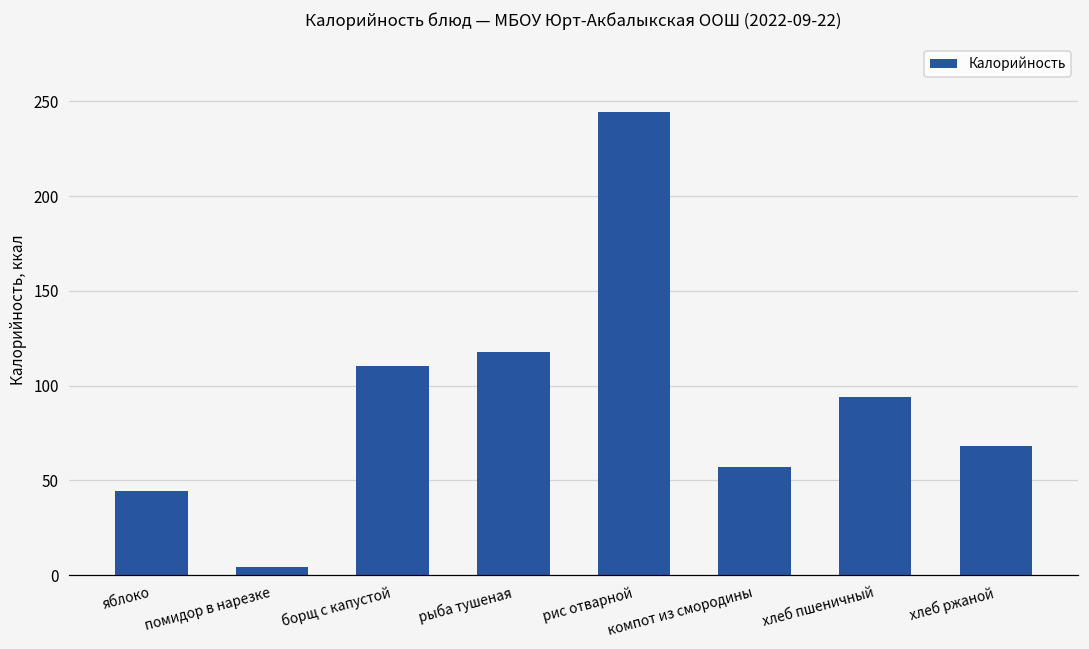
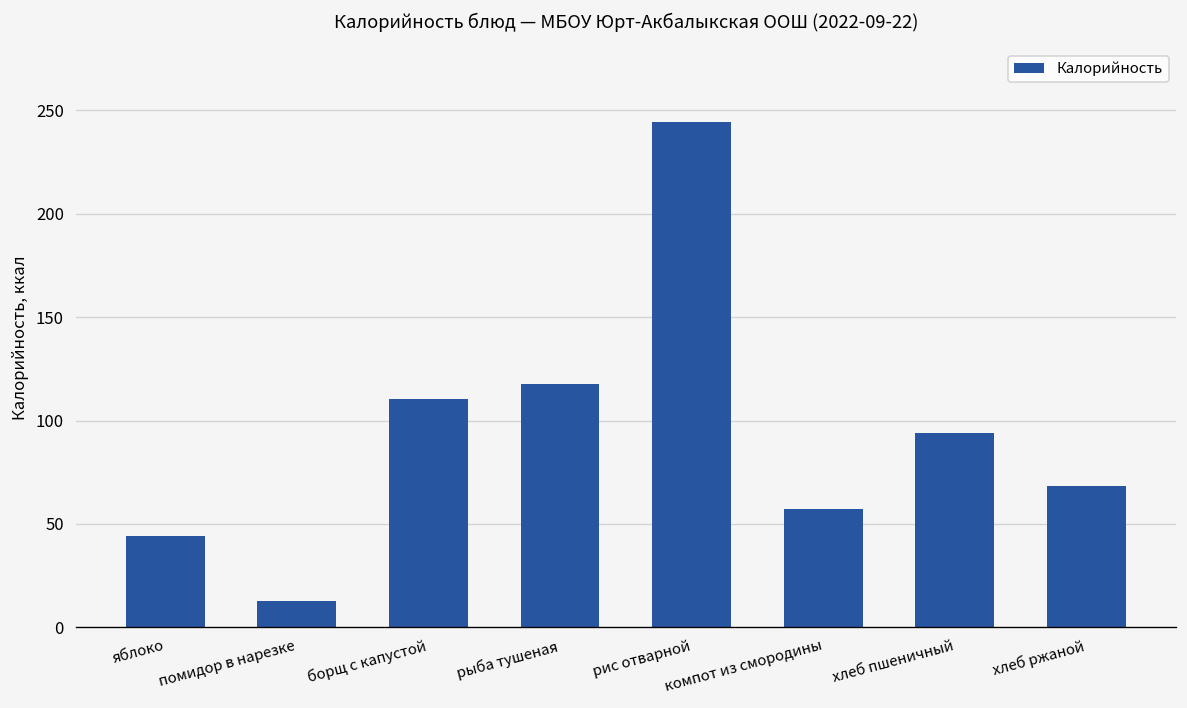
  {
    "яблоко": 44,
-   "помидор в нарезке": 4,
+   "помидор в нарезке": 13,
    "борщ с капустой": 110,
    "рыба тушеная": 118,
    "рис отварной": 244,
    "компот из смородины": 57,
    "хлеб пшеничный": 94,
    "хлеб ржаной": 68
  }
